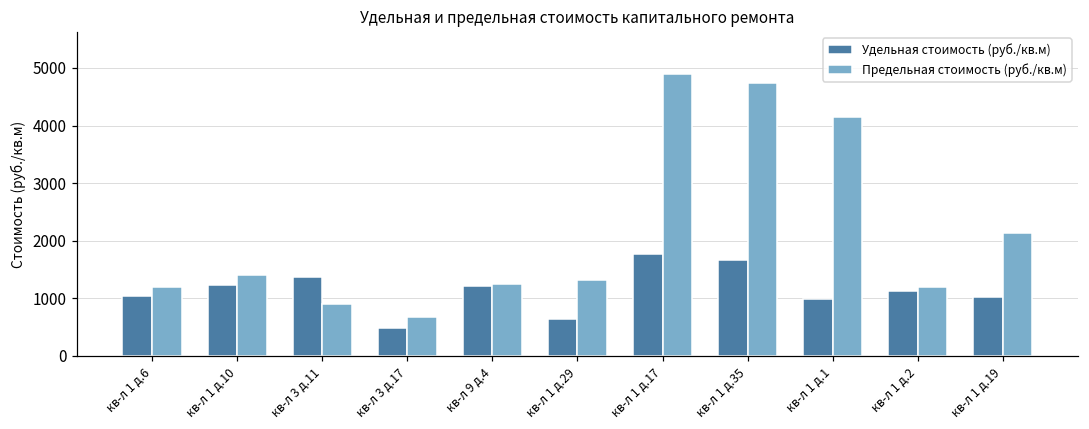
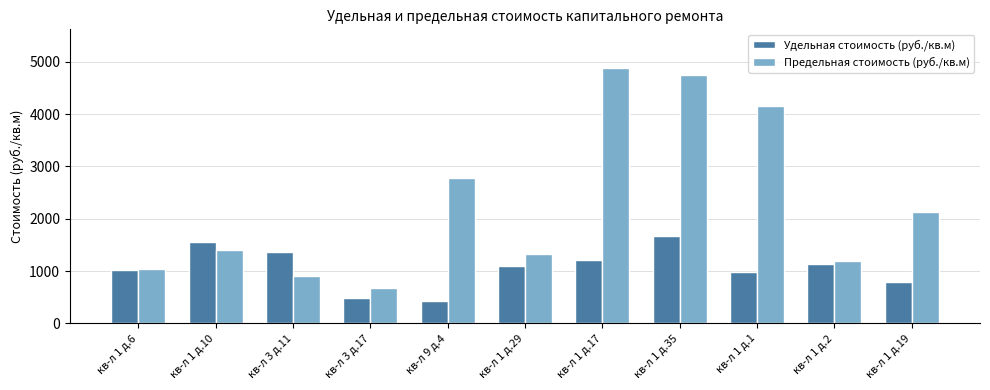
  {
    "Удельная стоимость (руб./кв.м)": {
      "кв-л 1 д.6": 1000,
-     "кв-л 1 д.10": 1200,
+     "кв-л 1 д.10": 1600,
      "кв-л 3 д.11": 1400,
      "кв-л 3 д.17": 500,
-     "кв-л 9 д.4": 1200,
-     "кв-л 1 д.29": 600,
-     "кв-л 1 д.17": 1800,
+     "кв-л 9 д.4": 400,
+     "кв-л 1 д.29": 1100,
+     "кв-л 1 д.17": 1200,
      "кв-л 1 д.35": 1700,
      "кв-л 1 д.1": 1000,
      "кв-л 1 д.2": 1100,
-     "кв-л 1 д.19": 1000
+     "кв-л 1 д.19": 800
    },
    "Предельная стоимость (руб./кв.м)": {
-     "кв-л 1 д.6": 1200,
+     "кв-л 1 д.6": 1000,
      "кв-л 1 д.10": 1400,
      "кв-л 3 д.11": 900,
      "кв-л 3 д.17": 700,
-     "кв-л 9 д.4": 1200,
+     "кв-л 9 д.4": 2800,
      "кв-л 1 д.29": 1300,
      "кв-л 1 д.17": 4900,
      "кв-л 1 д.35": 4700,
      "кв-л 1 д.1": 4100,
      "кв-л 1 д.2": 1200,
      "кв-л 1 д.19": 2100
    }
  }
